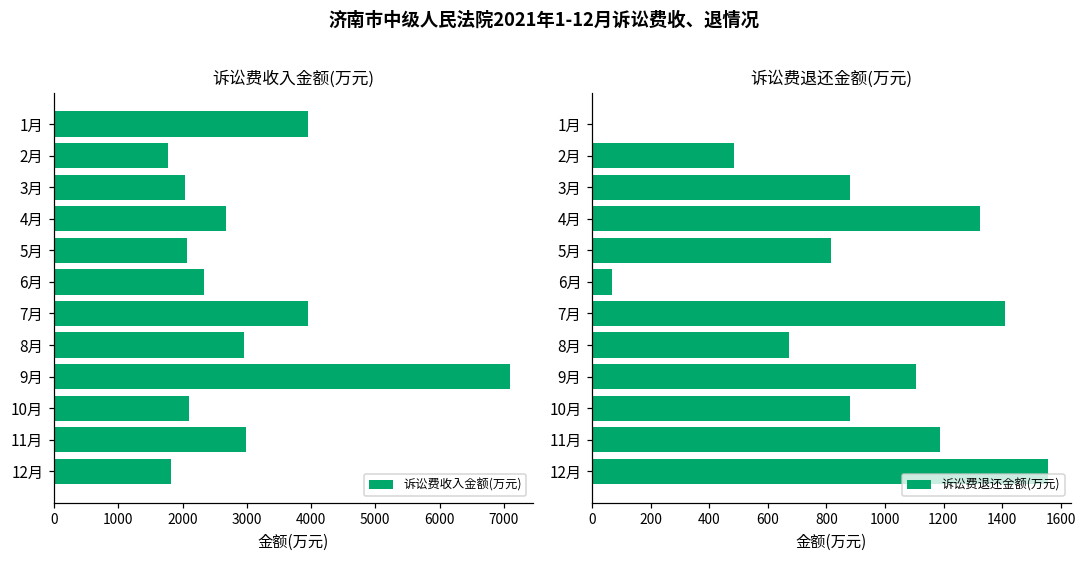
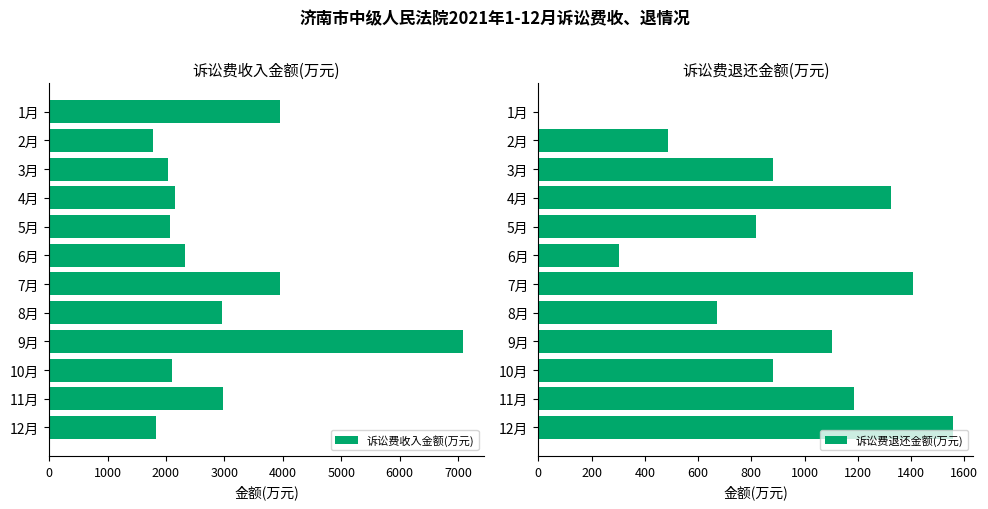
  {
    "诉讼费收入金额(万元)": {
      "1月": 4000,
      "2月": 1800,
      "3月": 2000,
-     "4月": 2700,
+     "4月": 2200,
      "5月": 2100,
      "6月": 2300,
      "7月": 4000,
      "8月": 3000,
      "9月": 7100,
      "10月": 2100,
      "11月": 3000,
      "12月": 1800
    },
    "诉讼费退还金额(万元)": {
      "2月": 490,
      "3月": 880,
      "4月": 1330,
      "5月": 820,
-     "6月": 70,
+     "6月": 300,
      "7月": 1410,
      "8月": 670,
      "9月": 1100,
      "10月": 880,
      "11月": 1190,
      "12月": 1560
    }
  }
